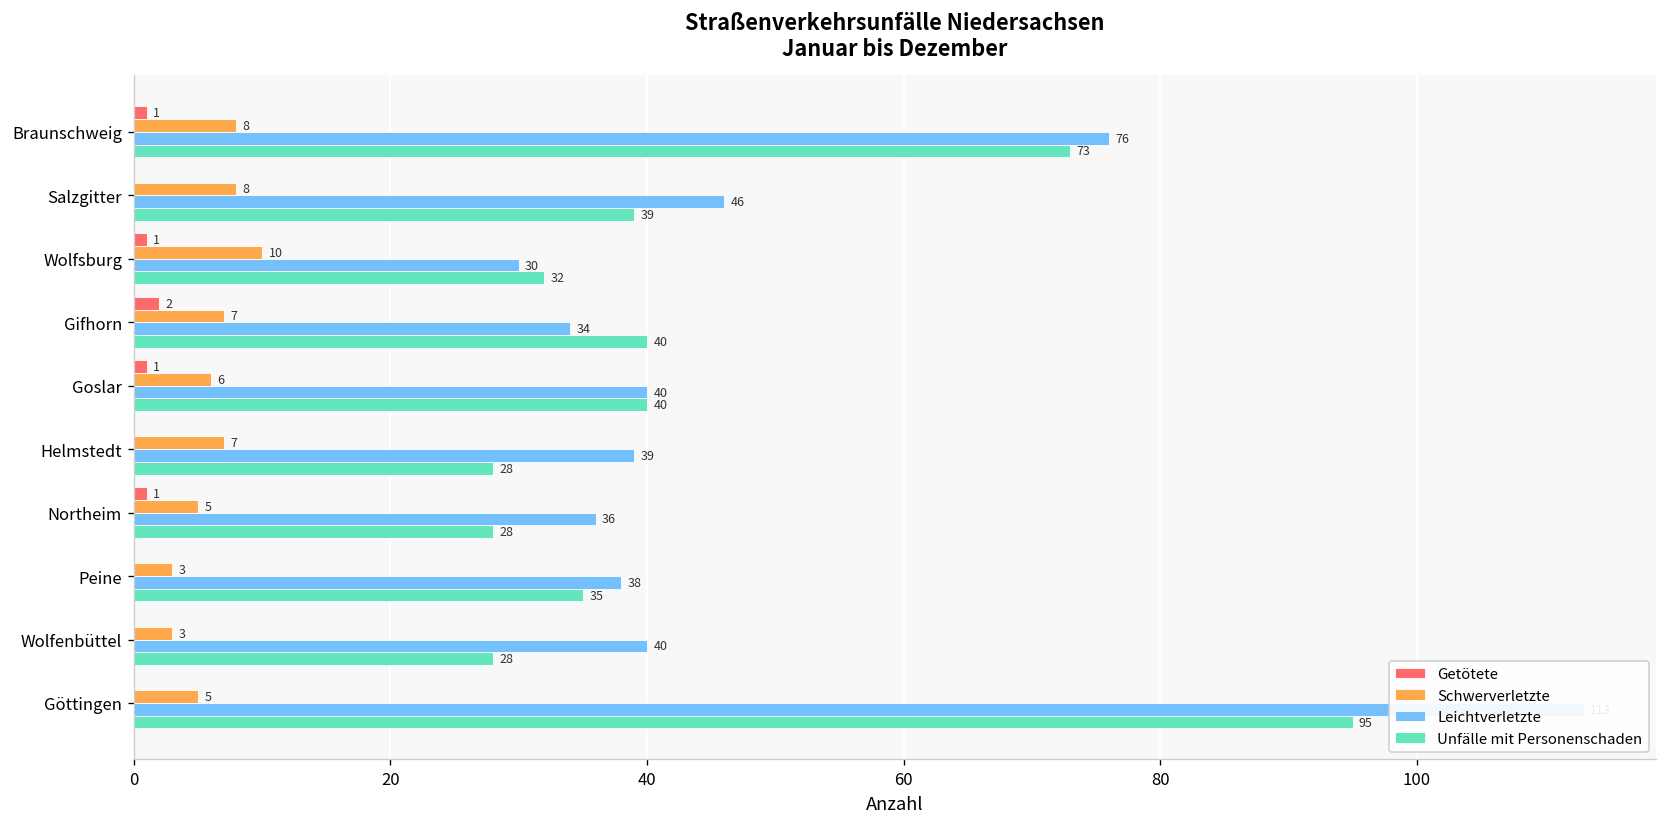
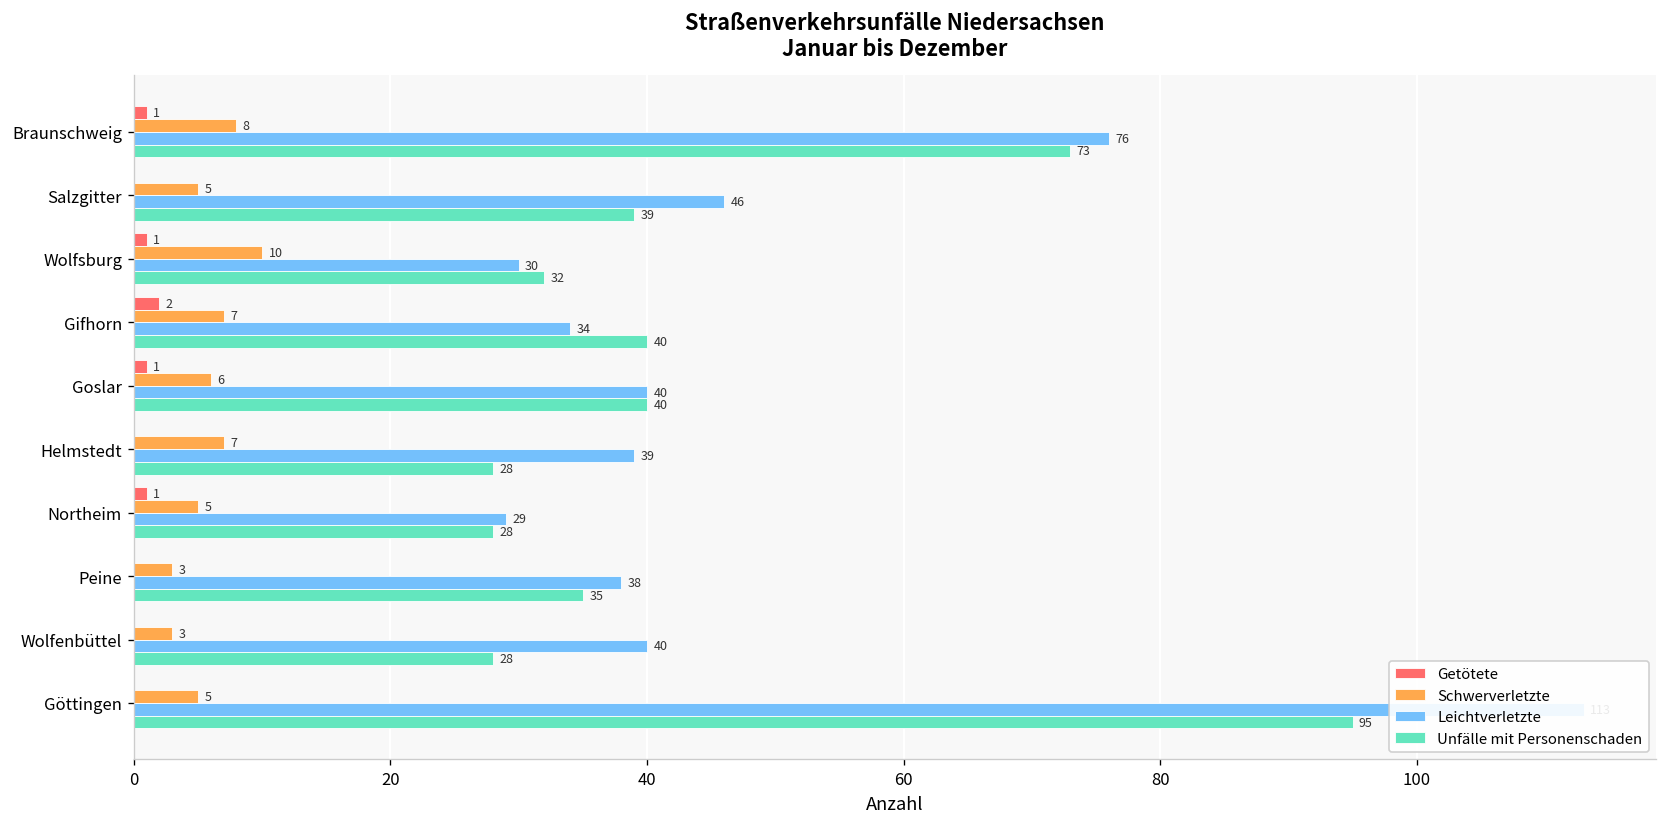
  {
    "Getötete": {
      "Braunschweig": 1,
      "Wolfsburg": 1,
      "Gifhorn": 2,
      "Goslar": 1,
      "Northeim": 1
    },
    "Schwerverletzte": {
      "Braunschweig": 8,
-     "Salzgitter": 8,
+     "Salzgitter": 5,
      "Wolfsburg": 10,
      "Gifhorn": 7,
      "Goslar": 6,
      "Helmstedt": 7,
      "Northeim": 5,
      "Peine": 3,
      "Wolfenbüttel": 3,
      "Göttingen": 5
    },
    "Leichtverletzte": {
      "Braunschweig": 76,
      "Salzgitter": 46,
      "Wolfsburg": 30,
      "Gifhorn": 34,
      "Goslar": 40,
      "Helmstedt": 39,
-     "Northeim": 36,
+     "Northeim": 29,
      "Peine": 38,
      "Wolfenbüttel": 40
    },
    "Unfälle mit Personenschaden": {
      "Braunschweig": 73,
      "Salzgitter": 39,
      "Wolfsburg": 32,
      "Gifhorn": 40,
      "Goslar": 40,
      "Helmstedt": 28,
      "Northeim": 28,
      "Peine": 35,
      "Wolfenbüttel": 28,
      "Göttingen": 95
    }
  }
